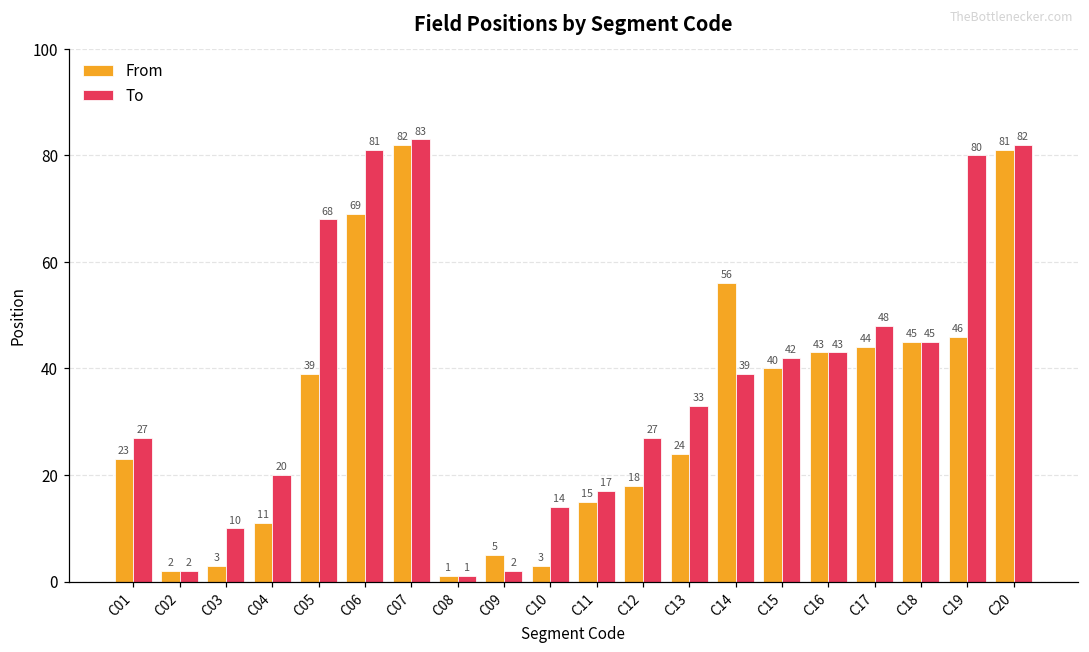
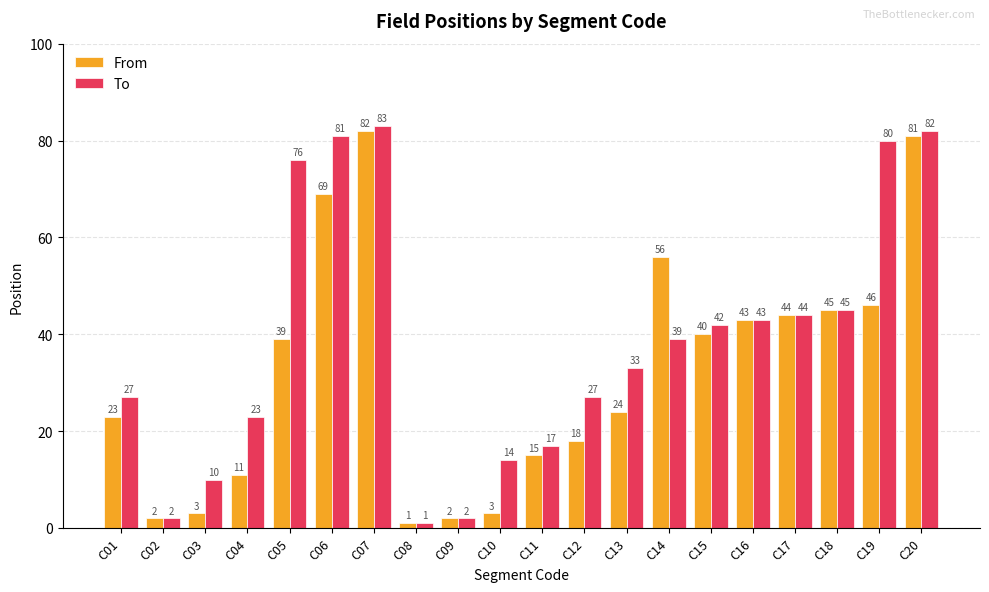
  {
    "From": {
      "C01": 23,
      "C02": 2,
      "C03": 3,
      "C04": 11,
      "C05": 39,
      "C06": 69,
      "C07": 82,
      "C08": 1,
-     "C09": 5,
+     "C09": 2,
      "C10": 3,
      "C11": 15,
      "C12": 18,
      "C13": 24,
      "C14": 56,
      "C15": 40,
      "C16": 43,
      "C17": 44,
      "C18": 45,
      "C19": 46,
      "C20": 81
    },
    "To": {
      "C01": 27,
      "C02": 2,
      "C03": 10,
-     "C04": 20,
-     "C05": 68,
+     "C04": 23,
+     "C05": 76,
      "C06": 81,
      "C07": 83,
      "C08": 1,
      "C09": 2,
      "C10": 14,
      "C11": 17,
      "C12": 27,
      "C13": 33,
      "C14": 39,
      "C15": 42,
      "C16": 43,
-     "C17": 48,
+     "C17": 44,
      "C18": 45,
      "C19": 80,
      "C20": 82
    }
  }
